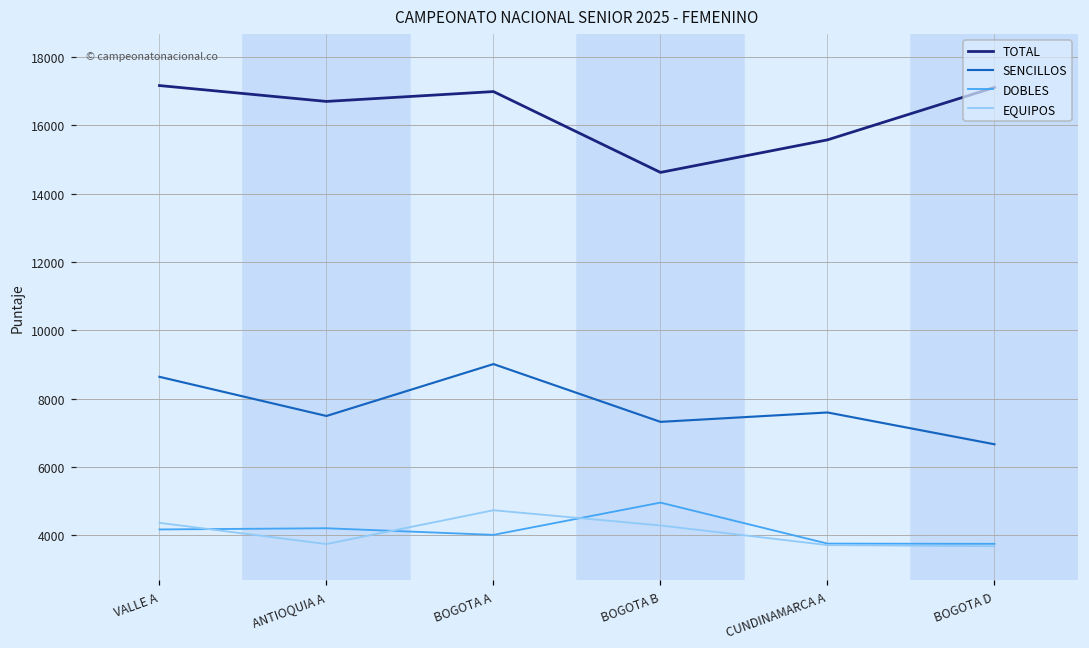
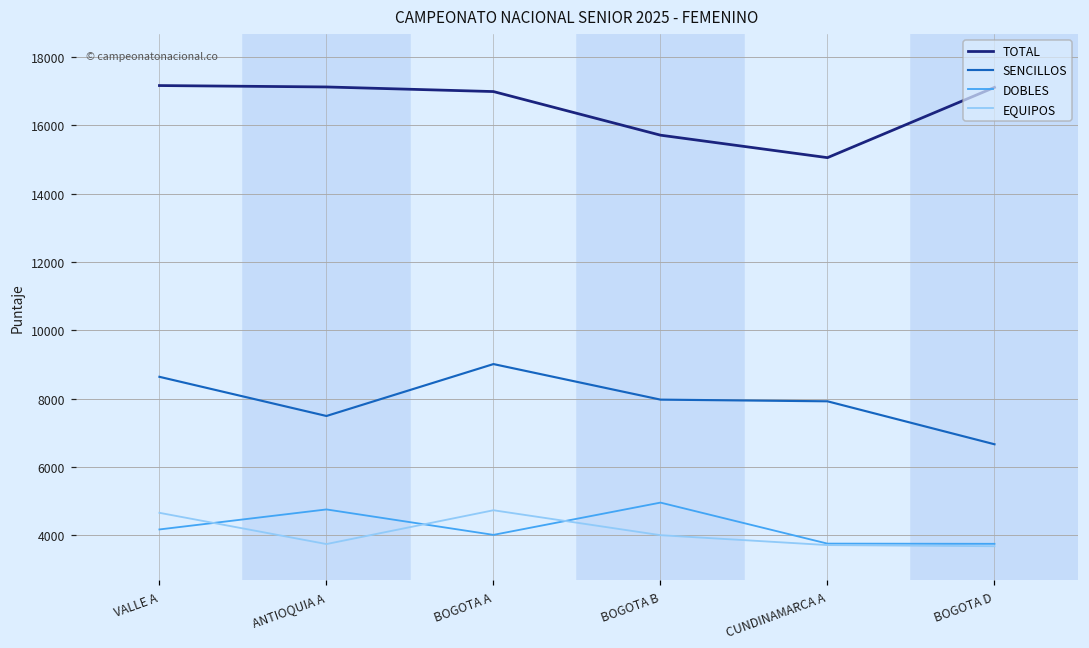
  {
    "TOTAL": {
      "VALLE A": 17200,
-     "ANTIOQUIA A": 16700,
+     "ANTIOQUIA A": 17100,
      "BOGOTA A": 17000,
-     "BOGOTA B": 14600,
-     "CUNDINAMARCA A": 15600
+     "BOGOTA B": 15700,
+     "CUNDINAMARCA A": 15100
    },
    "SENCILLOS": {
      "VALLE A": 8600,
      "ANTIOQUIA A": 7500,
      "BOGOTA A": 9000,
-     "BOGOTA B": 7300,
-     "CUNDINAMARCA A": 7600,
+     "BOGOTA B": 8000,
+     "CUNDINAMARCA A": 7900,
      "BOGOTA D": 6700
    },
    "DOBLES": {
      "VALLE A": 4200,
-     "ANTIOQUIA A": 4200,
+     "ANTIOQUIA A": 4800,
      "BOGOTA A": 4000,
      "BOGOTA B": 5000
    },
    "EQUIPOS": {
-     "VALLE A": 4400,
+     "VALLE A": 4700,
      "ANTIOQUIA A": 3700,
      "BOGOTA A": 4700,
-     "BOGOTA B": 4300
+     "BOGOTA B": 4000
    }
  }
